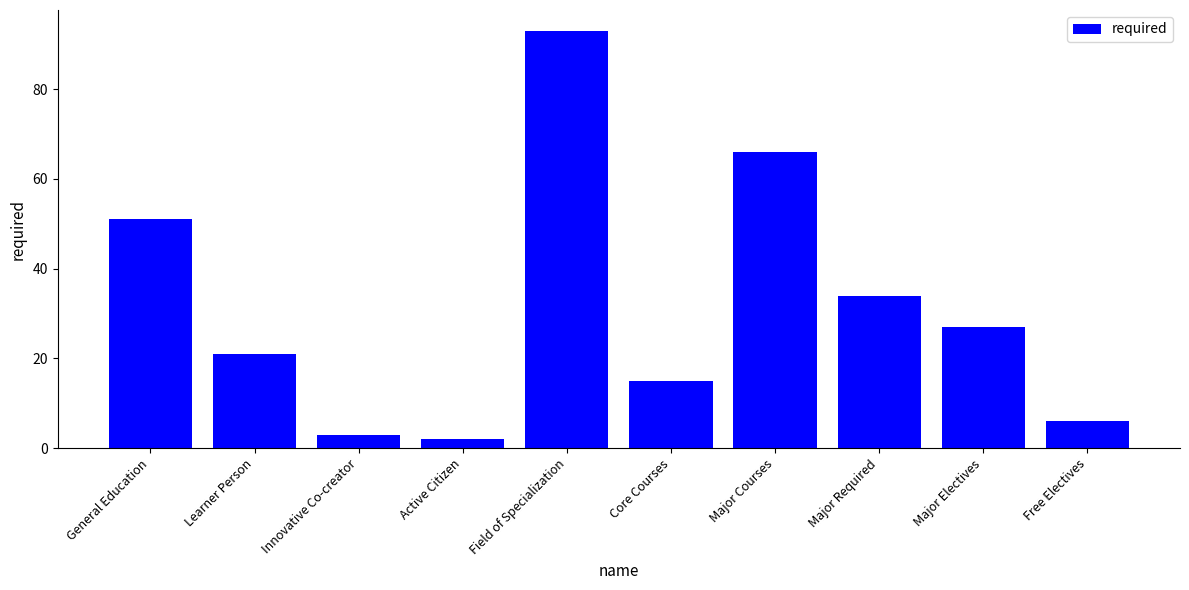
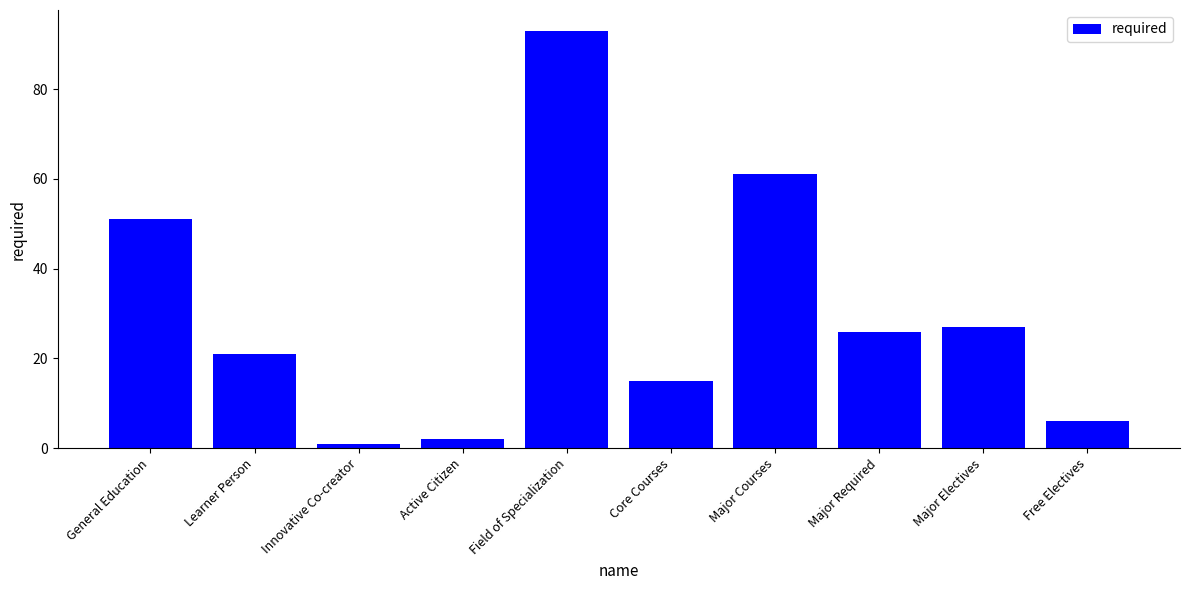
  {
    "General Education": 51,
    "Learner Person": 21,
-   "Innovative Co-creator": 3,
+   "Innovative Co-creator": 1,
    "Active Citizen": 2,
    "Field of Specialization": 93,
    "Core Courses": 15,
-   "Major Courses": 66,
-   "Major Required": 34,
+   "Major Courses": 61,
+   "Major Required": 26,
    "Major Electives": 27,
    "Free Electives": 6
  }
